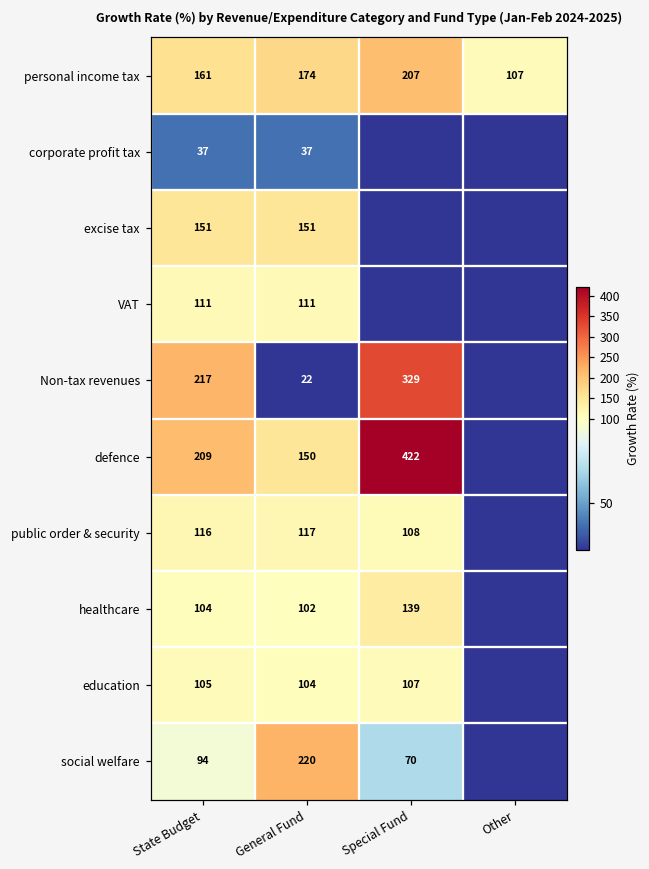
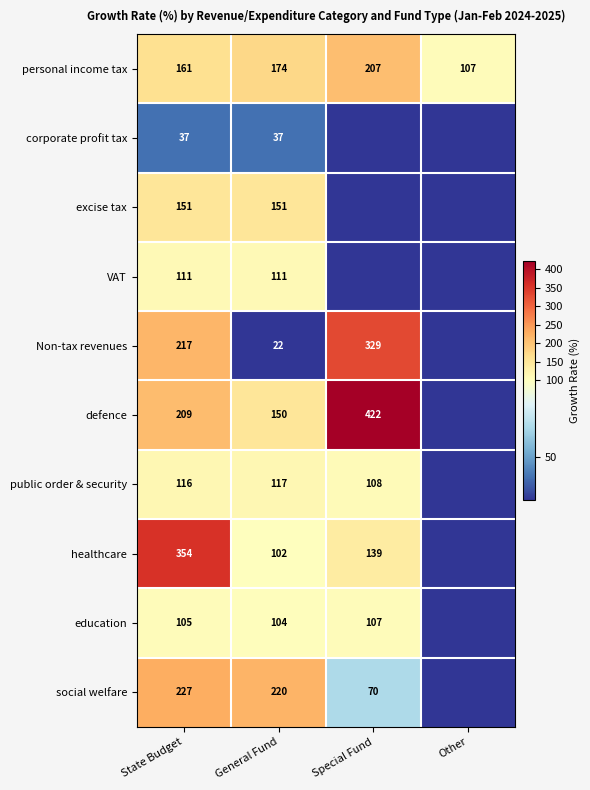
  {
    "personal income tax": {
      "State Budget": 161,
      "General Fund": 174,
      "Special Fund": 207,
      "Other": 107
    },
    "corporate profit tax": {
      "State Budget": 37,
      "General Fund": 37
    },
    "excise tax": {
      "State Budget": 151,
      "General Fund": 151
    },
    "VAT": {
      "State Budget": 111,
      "General Fund": 111
    },
    "Non-tax revenues": {
      "State Budget": 217,
      "General Fund": 22,
      "Special Fund": 329
    },
    "defence": {
      "State Budget": 209,
      "General Fund": 150,
      "Special Fund": 422
    },
    "public order & security": {
      "State Budget": 116,
      "General Fund": 117,
      "Special Fund": 108
    },
    "healthcare": {
-     "State Budget": 104,
+     "State Budget": 354,
      "General Fund": 102,
      "Special Fund": 139
    },
    "education": {
      "State Budget": 105,
      "General Fund": 104,
      "Special Fund": 107
    },
    "social welfare": {
-     "State Budget": 94,
+     "State Budget": 227,
      "General Fund": 220,
      "Special Fund": 70
    }
  }
